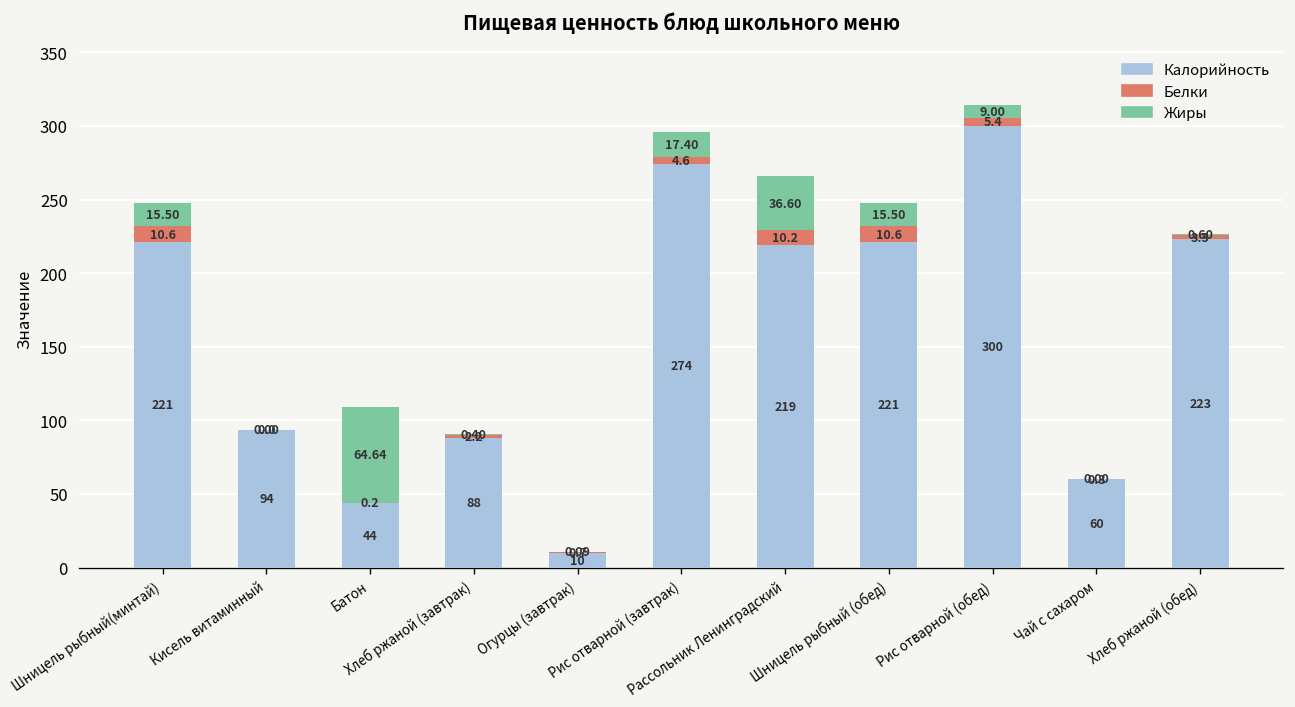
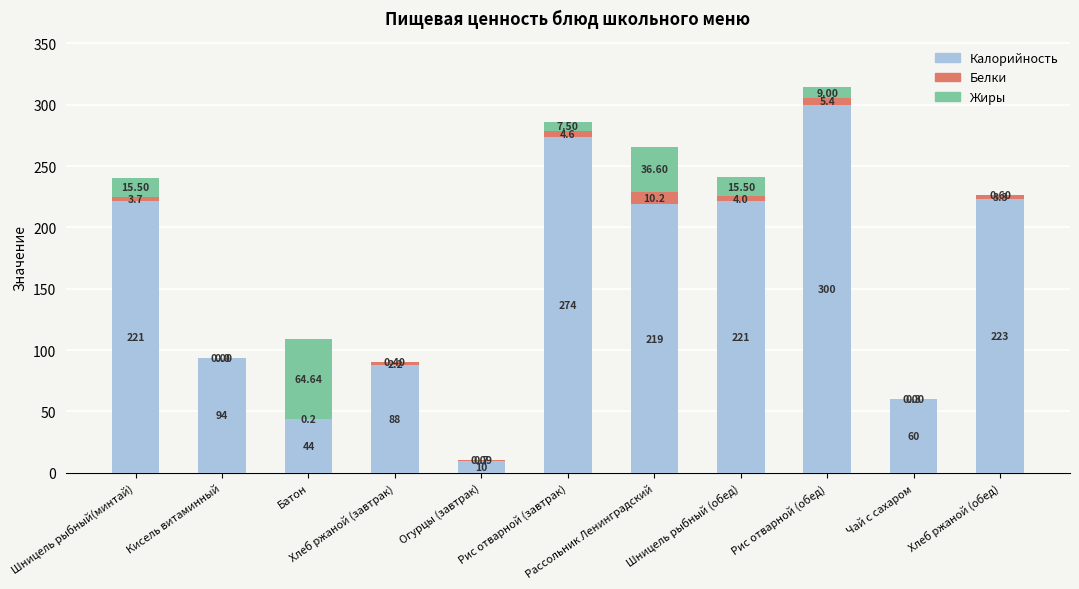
  {
    "Калорийность": {
      "Шницель рыбный(минтай)": 221,
      "Кисель витаминный": 94,
      "Батон": 44,
      "Хлеб ржаной (завтрак)": 88,
      "Рис отварной (завтрак)": 274,
      "Рассольник Ленинградский": 219,
      "Шницель рыбный (обед)": 221,
      "Рис отварной (обед)": 300,
      "Чай с сахаром": 60,
      "Хлеб ржаной (обед)": 223
    },
    "Белки": {
-     "Шницель рыбный(минтай)": 10.6,
+     "Шницель рыбный(минтай)": 3.7,
      "Батон": 0.2,
      "Рис отварной (завтрак)": 4.6,
      "Рассольник Ленинградский": 10.2,
-     "Шницель рыбный (обед)": 10.6,
+     "Шницель рыбный (обед)": 4.0,
      "Рис отварной (обед)": 5.4
    },
    "Жиры": {
      "Шницель рыбный(минтай)": 15.50,
      "Батон": 64.64,
-     "Рис отварной (завтрак)": 17.40,
+     "Рис отварной (завтрак)": 7.50,
      "Рассольник Ленинградский": 36.60,
      "Шницель рыбный (обед)": 15.50,
      "Рис отварной (обед)": 9.00
    }
  }
